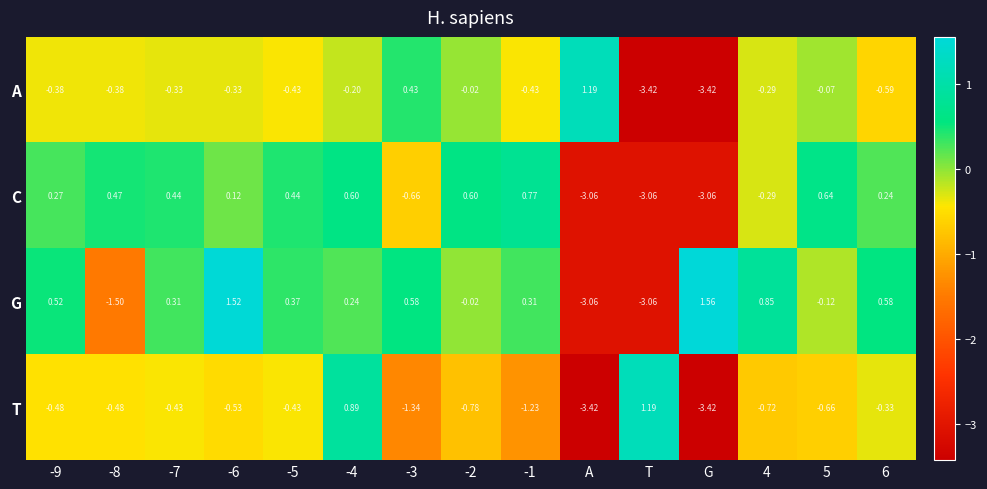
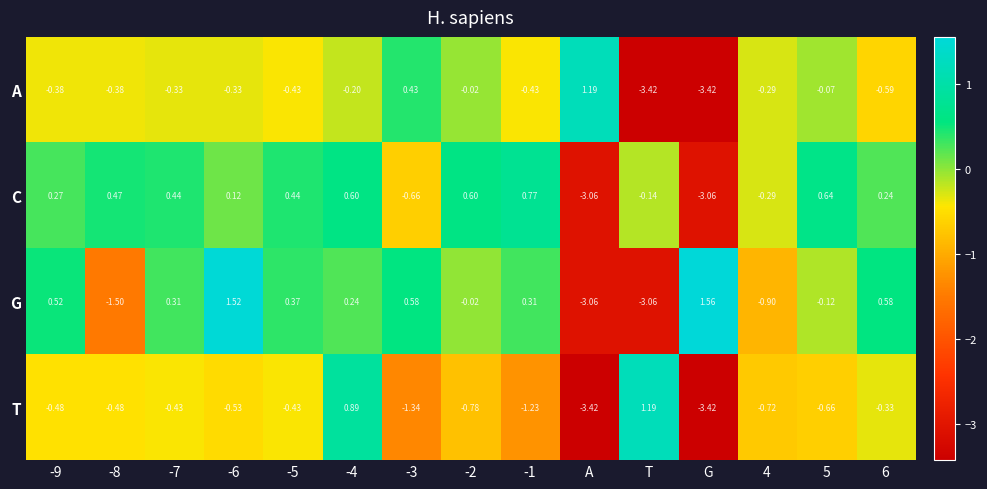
  {
    "A": {
      "-9": -0.38,
      "-8": -0.38,
      "-7": -0.33,
      "-6": -0.33,
      "-5": -0.43,
      "-4": -0.20,
      "-3": 0.43,
      "-2": -0.02,
      "-1": -0.43,
      "A": 1.19,
      "T": -3.42,
      "G": -3.42,
      "4": -0.29,
      "5": -0.07,
      "6": -0.59
    },
    "C": {
      "-9": 0.27,
      "-8": 0.47,
      "-7": 0.44,
      "-6": 0.12,
      "-5": 0.44,
      "-4": 0.60,
      "-3": -0.66,
      "-2": 0.60,
      "-1": 0.77,
      "A": -3.06,
-     "T": -3.06,
+     "T": -0.14,
      "G": -3.06,
      "4": -0.29,
      "5": 0.64,
      "6": 0.24
    },
    "G": {
      "-9": 0.52,
      "-8": -1.50,
      "-7": 0.31,
      "-6": 1.52,
      "-5": 0.37,
      "-4": 0.24,
      "-3": 0.58,
      "-2": -0.02,
      "-1": 0.31,
      "A": -3.06,
      "T": -3.06,
      "G": 1.56,
-     "4": 0.85,
+     "4": -0.90,
      "5": -0.12,
      "6": 0.58
    },
    "T": {
      "-9": -0.48,
      "-8": -0.48,
      "-7": -0.43,
      "-6": -0.53,
      "-5": -0.43,
      "-4": 0.89,
      "-3": -1.34,
      "-2": -0.78,
      "-1": -1.23,
      "A": -3.42,
      "T": 1.19,
      "G": -3.42,
      "4": -0.72,
      "5": -0.66,
      "6": -0.33
    }
  }
